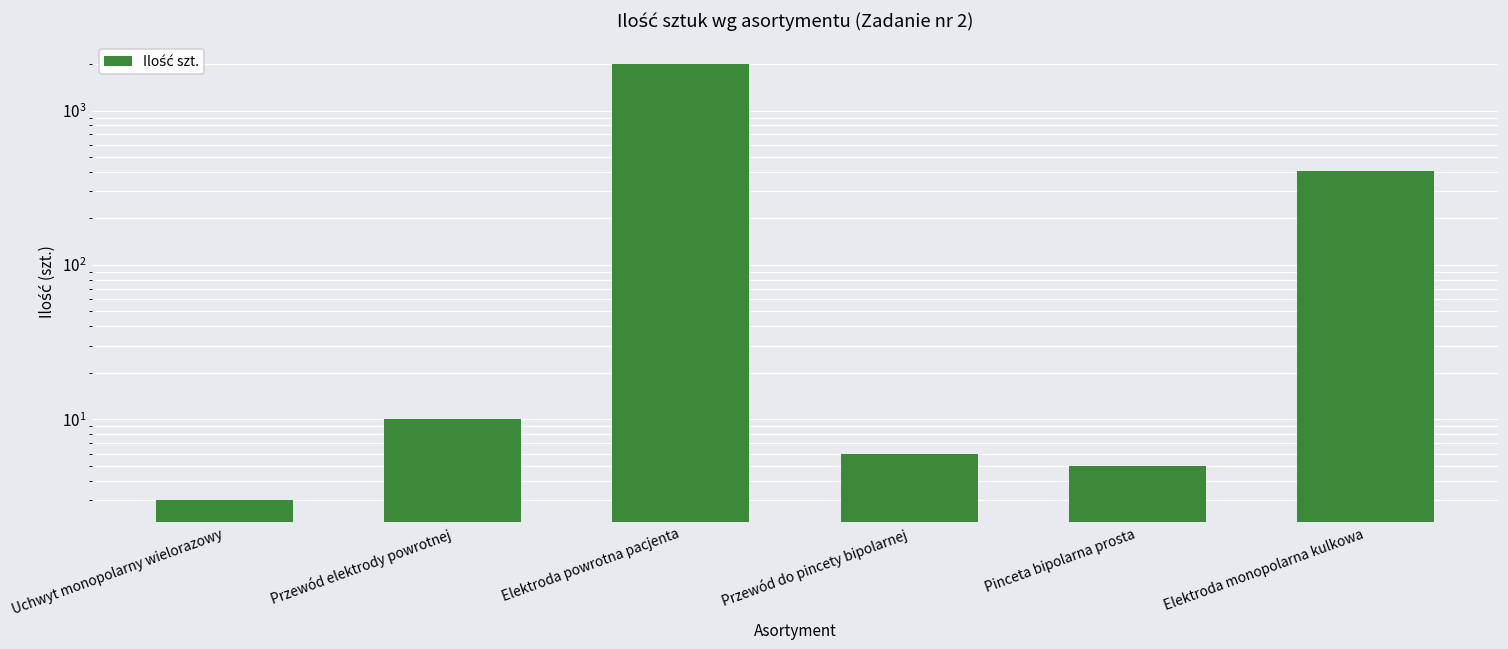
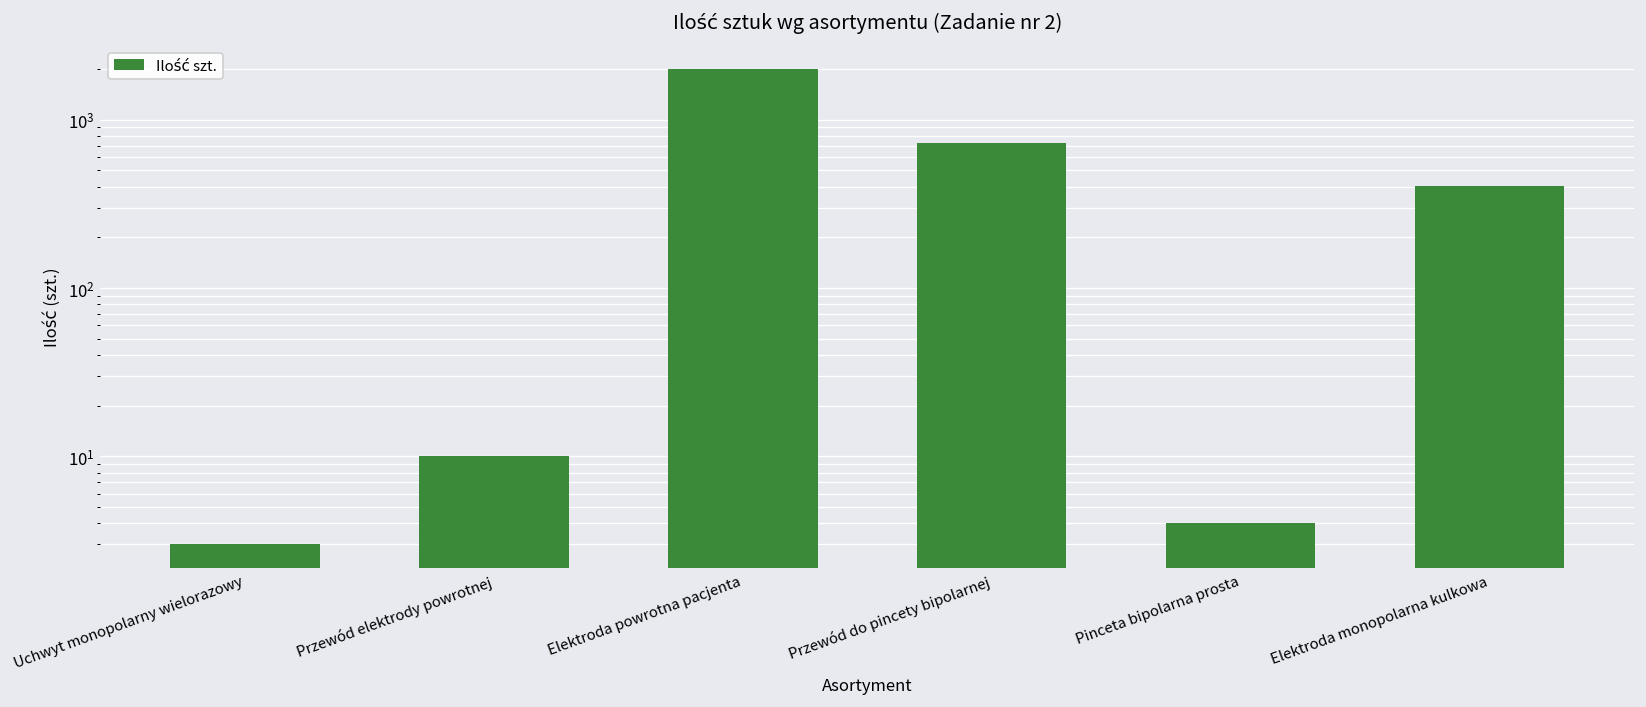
  {
    "Uchwyt monopolarny wielorazowy": 3,
    "Przewód elektrody powrotnej": 10,
    "Elektroda powrotna pacjenta": 2000,
-   "Przewód do pincety bipolarnej": 6,
-   "Pinceta bipolarna prosta": 5,
+   "Przewód do pincety bipolarnej": 700,
+   "Pinceta bipolarna prosta": 4,
    "Elektroda monopolarna kulkowa": 410
  }
